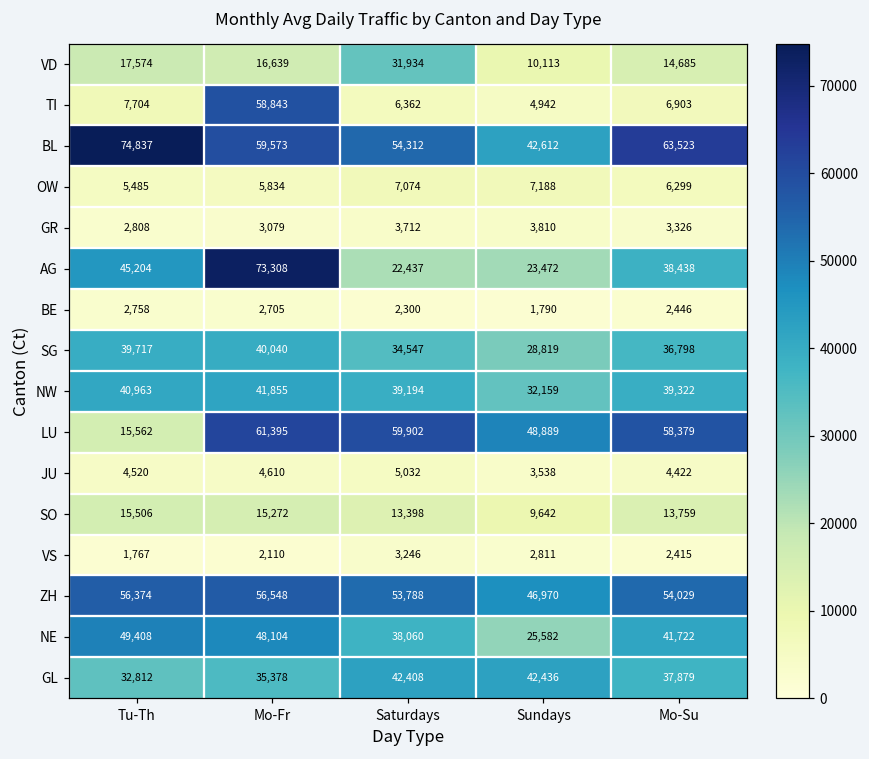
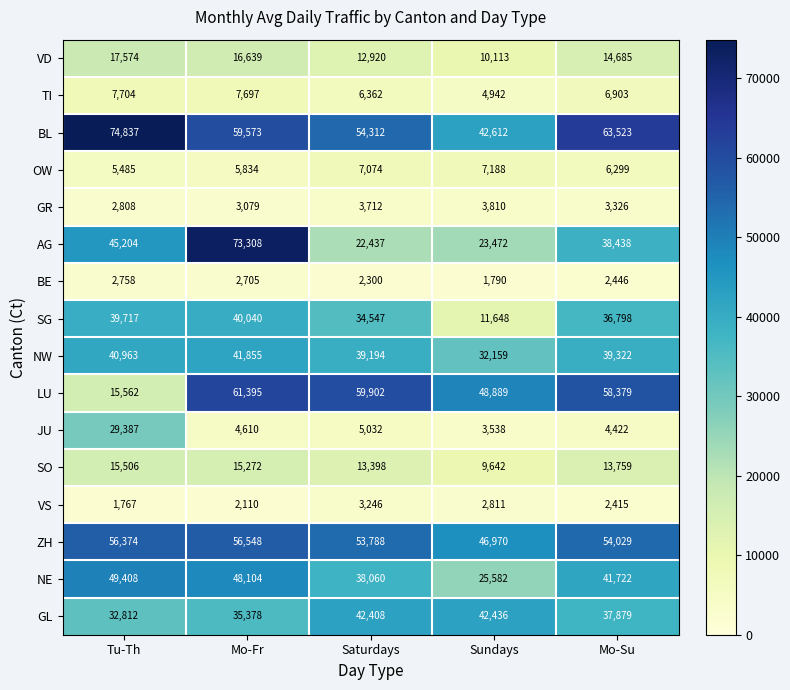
  {
    "VD": {
      "Tu-Th": "17,574",
      "Mo-Fr": "16,639",
-     "Saturdays": "31,934",
+     "Saturdays": "12,920",
      "Sundays": "10,113",
      "Mo-Su": "14,685"
    },
    "TI": {
      "Tu-Th": "7,704",
-     "Mo-Fr": "58,843",
+     "Mo-Fr": "7,697",
      "Saturdays": "6,362",
      "Sundays": "4,942",
      "Mo-Su": "6,903"
    },
    "BL": {
      "Tu-Th": "74,837",
      "Mo-Fr": "59,573",
      "Saturdays": "54,312",
      "Sundays": "42,612",
      "Mo-Su": "63,523"
    },
    "OW": {
      "Tu-Th": "5,485",
      "Mo-Fr": "5,834",
      "Saturdays": "7,074",
      "Sundays": "7,188",
      "Mo-Su": "6,299"
    },
    "GR": {
      "Tu-Th": "2,808",
      "Mo-Fr": "3,079",
      "Saturdays": "3,712",
      "Sundays": "3,810",
      "Mo-Su": "3,326"
    },
    "AG": {
      "Tu-Th": "45,204",
      "Mo-Fr": "73,308",
      "Saturdays": "22,437",
      "Sundays": "23,472",
      "Mo-Su": "38,438"
    },
    "BE": {
      "Tu-Th": "2,758",
      "Mo-Fr": "2,705",
      "Saturdays": "2,300",
      "Sundays": "1,790",
      "Mo-Su": "2,446"
    },
    "SG": {
      "Tu-Th": "39,717",
      "Mo-Fr": "40,040",
      "Saturdays": "34,547",
-     "Sundays": "28,819",
+     "Sundays": "11,648",
      "Mo-Su": "36,798"
    },
    "NW": {
      "Tu-Th": "40,963",
      "Mo-Fr": "41,855",
      "Saturdays": "39,194",
      "Sundays": "32,159",
      "Mo-Su": "39,322"
    },
    "LU": {
      "Tu-Th": "15,562",
      "Mo-Fr": "61,395",
      "Saturdays": "59,902",
      "Sundays": "48,889",
      "Mo-Su": "58,379"
    },
    "JU": {
-     "Tu-Th": "4,520",
+     "Tu-Th": "29,387",
      "Mo-Fr": "4,610",
      "Saturdays": "5,032",
      "Sundays": "3,538",
      "Mo-Su": "4,422"
    },
    "SO": {
      "Tu-Th": "15,506",
      "Mo-Fr": "15,272",
      "Saturdays": "13,398",
      "Sundays": "9,642",
      "Mo-Su": "13,759"
    },
    "VS": {
      "Tu-Th": "1,767",
      "Mo-Fr": "2,110",
      "Saturdays": "3,246",
      "Sundays": "2,811",
      "Mo-Su": "2,415"
    },
    "ZH": {
      "Tu-Th": "56,374",
      "Mo-Fr": "56,548",
      "Saturdays": "53,788",
      "Sundays": "46,970",
      "Mo-Su": "54,029"
    },
    "NE": {
      "Tu-Th": "49,408",
      "Mo-Fr": "48,104",
      "Saturdays": "38,060",
      "Sundays": "25,582",
      "Mo-Su": "41,722"
    },
    "GL": {
      "Tu-Th": "32,812",
      "Mo-Fr": "35,378",
      "Saturdays": "42,408",
      "Sundays": "42,436",
      "Mo-Su": "37,879"
    }
  }
